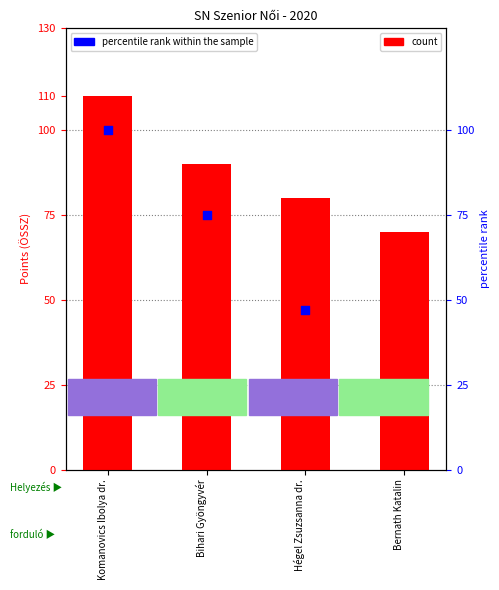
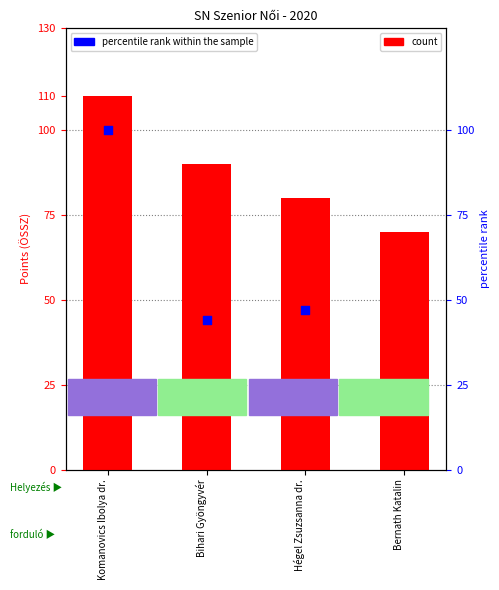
  {
    "percentile rank within the sample": {
-     "Bihari Gyöngyvér": 75
+     "Bihari Gyöngyvér": 44
    }
  }
